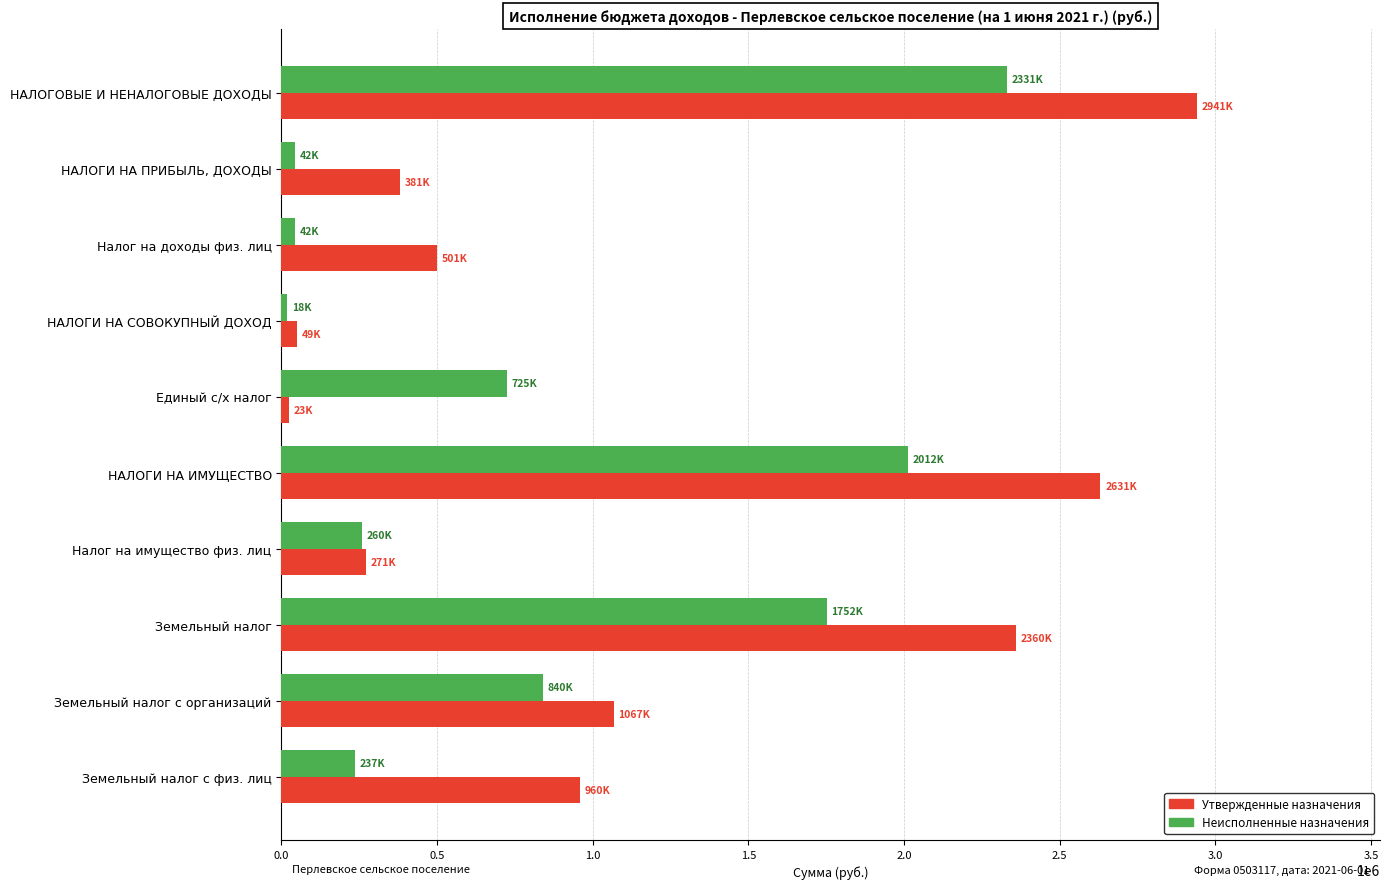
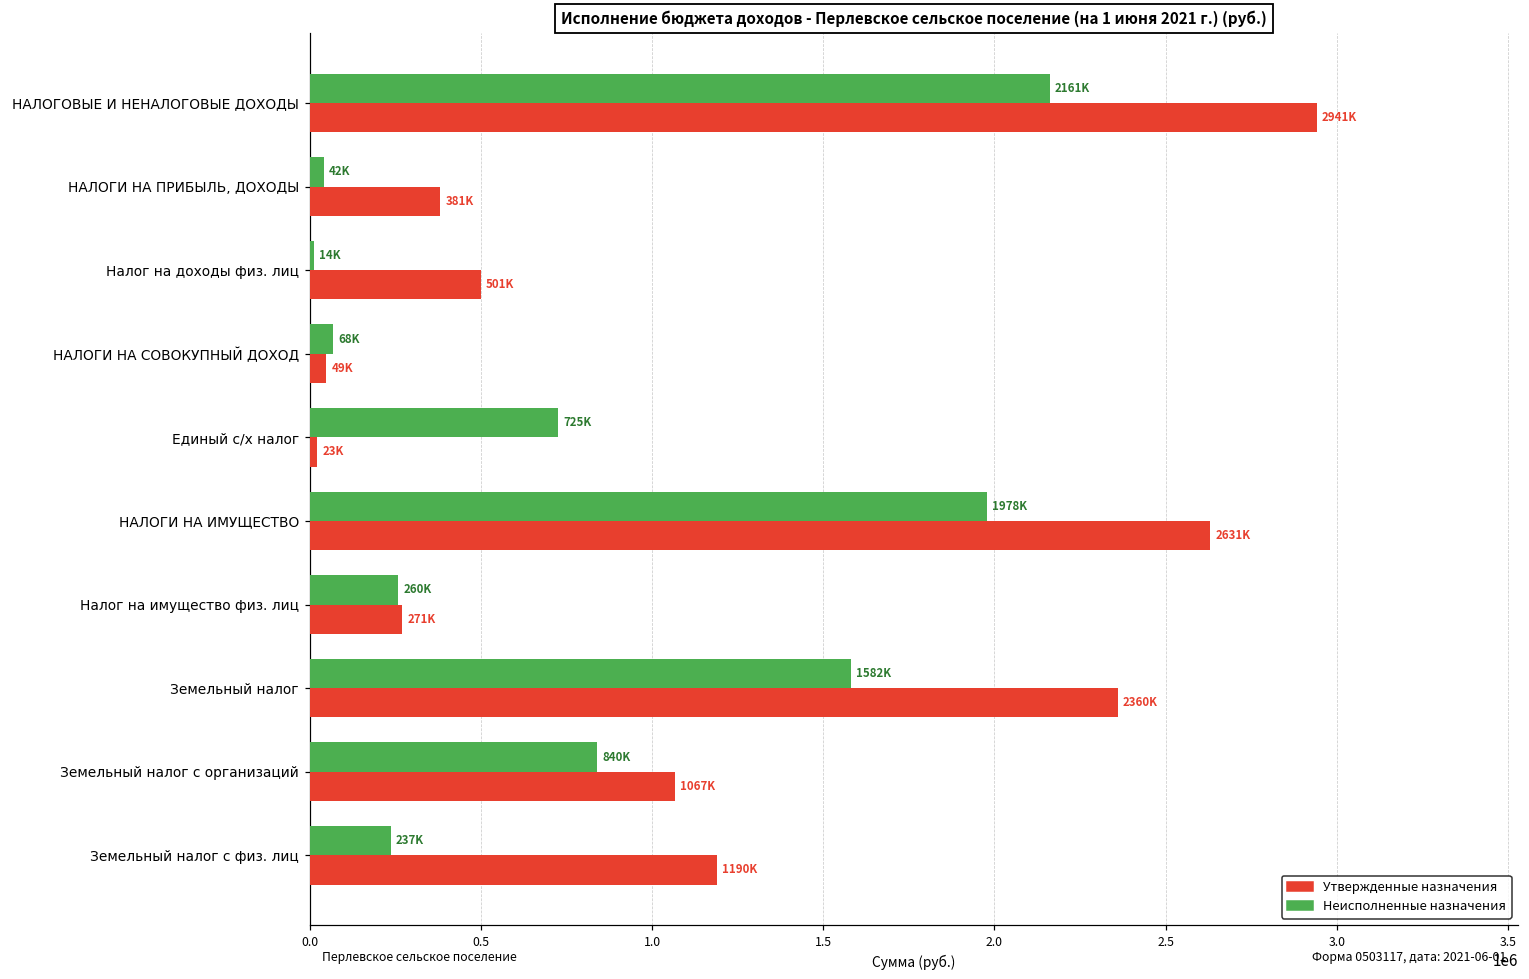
  {
    "Утвержденные назначения": {
      "НАЛОГОВЫЕ И НЕНАЛОГОВЫЕ ДОХОДЫ": "2941K",
      "НАЛОГИ НА ПРИБЫЛЬ, ДОХОДЫ": "381K",
      "Налог на доходы физ. лиц": "501K",
      "НАЛОГИ НА СОВОКУПНЫЙ ДОХОД": "49K",
      "Единый с/х налог": "23K",
      "НАЛОГИ НА ИМУЩЕСТВО": "2631K",
      "Налог на имущество физ. лиц": "271K",
      "Земельный налог": "2360K",
      "Земельный налог с организаций": "1067K",
-     "Земельный налог с физ. лиц": "960K"
+     "Земельный налог с физ. лиц": "1190K"
    },
    "Неисполненные назначения": {
-     "НАЛОГОВЫЕ И НЕНАЛОГОВЫЕ ДОХОДЫ": "2331K",
+     "НАЛОГОВЫЕ И НЕНАЛОГОВЫЕ ДОХОДЫ": "2161K",
      "НАЛОГИ НА ПРИБЫЛЬ, ДОХОДЫ": "42K",
-     "Налог на доходы физ. лиц": "42K",
-     "НАЛОГИ НА СОВОКУПНЫЙ ДОХОД": "18K",
+     "Налог на доходы физ. лиц": "14K",
+     "НАЛОГИ НА СОВОКУПНЫЙ ДОХОД": "68K",
      "Единый с/х налог": "725K",
-     "НАЛОГИ НА ИМУЩЕСТВО": "2012K",
+     "НАЛОГИ НА ИМУЩЕСТВО": "1978K",
      "Налог на имущество физ. лиц": "260K",
-     "Земельный налог": "1752K",
+     "Земельный налог": "1582K",
      "Земельный налог с организаций": "840K",
      "Земельный налог с физ. лиц": "237K"
    }
  }
